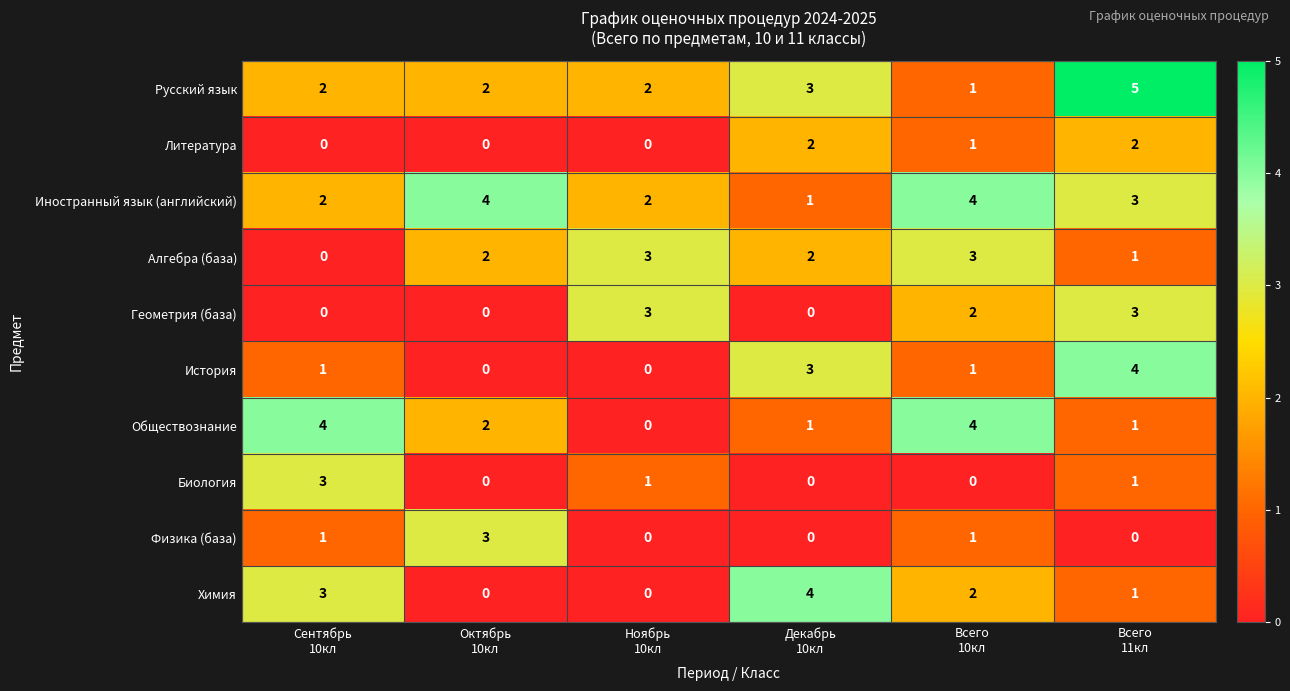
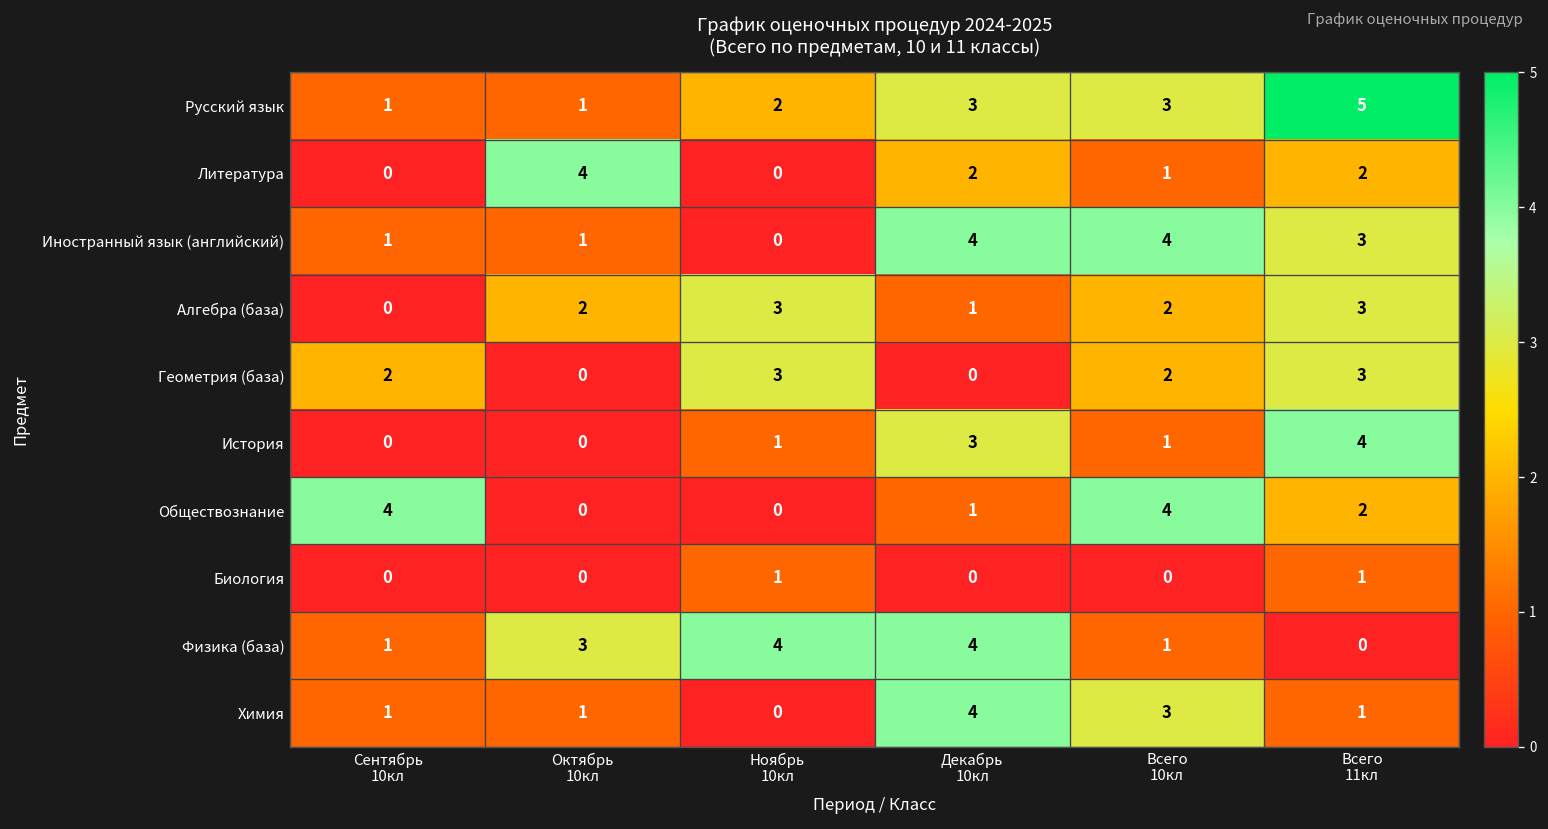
  {
    "Русский язык": {
-     "Сентябрь 10кл": 2,
-     "Октябрь 10кл": 2,
+     "Сентябрь 10кл": 1,
+     "Октябрь 10кл": 1,
      "Ноябрь 10кл": 2,
      "Декабрь 10кл": 3,
-     "Всего 10кл": 1,
+     "Всего 10кл": 3,
      "Всего 11кл": 5
    },
    "Литература": {
      "Сентябрь 10кл": 0,
-     "Октябрь 10кл": 0,
+     "Октябрь 10кл": 4,
      "Ноябрь 10кл": 0,
      "Декабрь 10кл": 2,
      "Всего 10кл": 1,
      "Всего 11кл": 2
    },
    "Иностранный язык (английский)": {
-     "Сентябрь 10кл": 2,
-     "Октябрь 10кл": 4,
-     "Ноябрь 10кл": 2,
-     "Декабрь 10кл": 1,
+     "Сентябрь 10кл": 1,
+     "Октябрь 10кл": 1,
+     "Ноябрь 10кл": 0,
+     "Декабрь 10кл": 4,
      "Всего 10кл": 4,
      "Всего 11кл": 3
    },
    "Алгебра (база)": {
      "Сентябрь 10кл": 0,
      "Октябрь 10кл": 2,
      "Ноябрь 10кл": 3,
-     "Декабрь 10кл": 2,
-     "Всего 10кл": 3,
-     "Всего 11кл": 1
+     "Декабрь 10кл": 1,
+     "Всего 10кл": 2,
+     "Всего 11кл": 3
    },
    "Геометрия (база)": {
-     "Сентябрь 10кл": 0,
+     "Сентябрь 10кл": 2,
      "Октябрь 10кл": 0,
      "Ноябрь 10кл": 3,
      "Декабрь 10кл": 0,
      "Всего 10кл": 2,
      "Всего 11кл": 3
    },
    "История": {
-     "Сентябрь 10кл": 1,
+     "Сентябрь 10кл": 0,
      "Октябрь 10кл": 0,
-     "Ноябрь 10кл": 0,
+     "Ноябрь 10кл": 1,
      "Декабрь 10кл": 3,
      "Всего 10кл": 1,
      "Всего 11кл": 4
    },
    "Обществознание": {
      "Сентябрь 10кл": 4,
-     "Октябрь 10кл": 2,
+     "Октябрь 10кл": 0,
      "Ноябрь 10кл": 0,
      "Декабрь 10кл": 1,
      "Всего 10кл": 4,
-     "Всего 11кл": 1
+     "Всего 11кл": 2
    },
    "Биология": {
-     "Сентябрь 10кл": 3,
+     "Сентябрь 10кл": 0,
      "Октябрь 10кл": 0,
      "Ноябрь 10кл": 1,
      "Декабрь 10кл": 0,
      "Всего 10кл": 0,
      "Всего 11кл": 1
    },
    "Физика (база)": {
      "Сентябрь 10кл": 1,
      "Октябрь 10кл": 3,
-     "Ноябрь 10кл": 0,
-     "Декабрь 10кл": 0,
+     "Ноябрь 10кл": 4,
+     "Декабрь 10кл": 4,
      "Всего 10кл": 1,
      "Всего 11кл": 0
    },
    "Химия": {
-     "Сентябрь 10кл": 3,
-     "Октябрь 10кл": 0,
+     "Сентябрь 10кл": 1,
+     "Октябрь 10кл": 1,
      "Ноябрь 10кл": 0,
      "Декабрь 10кл": 4,
-     "Всего 10кл": 2,
+     "Всего 10кл": 3,
      "Всего 11кл": 1
    }
  }
